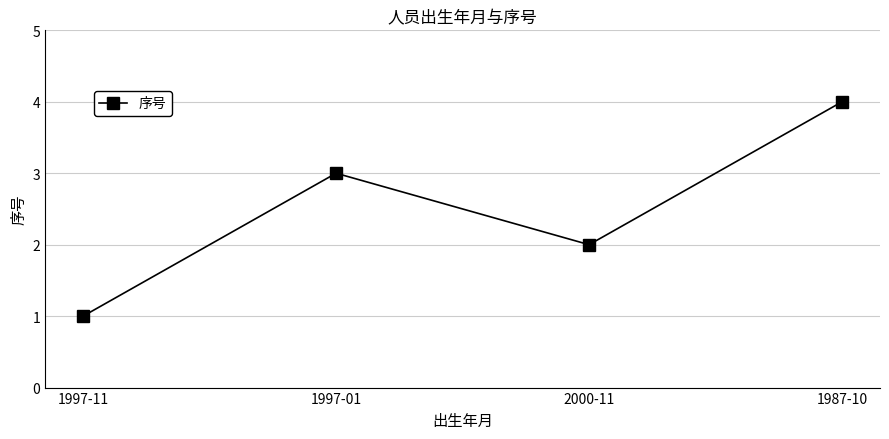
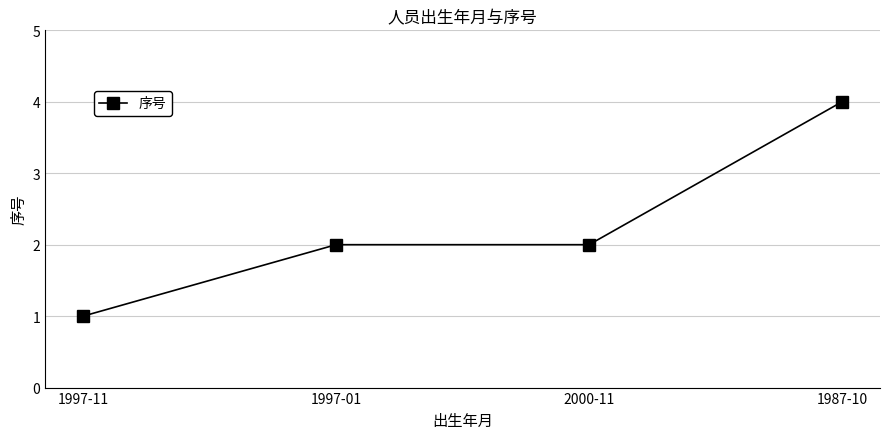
  {
    "1997-11": 1,
-   "1997-01": 3,
+   "1997-01": 2,
    "2000-11": 2,
    "1987-10": 4
  }
